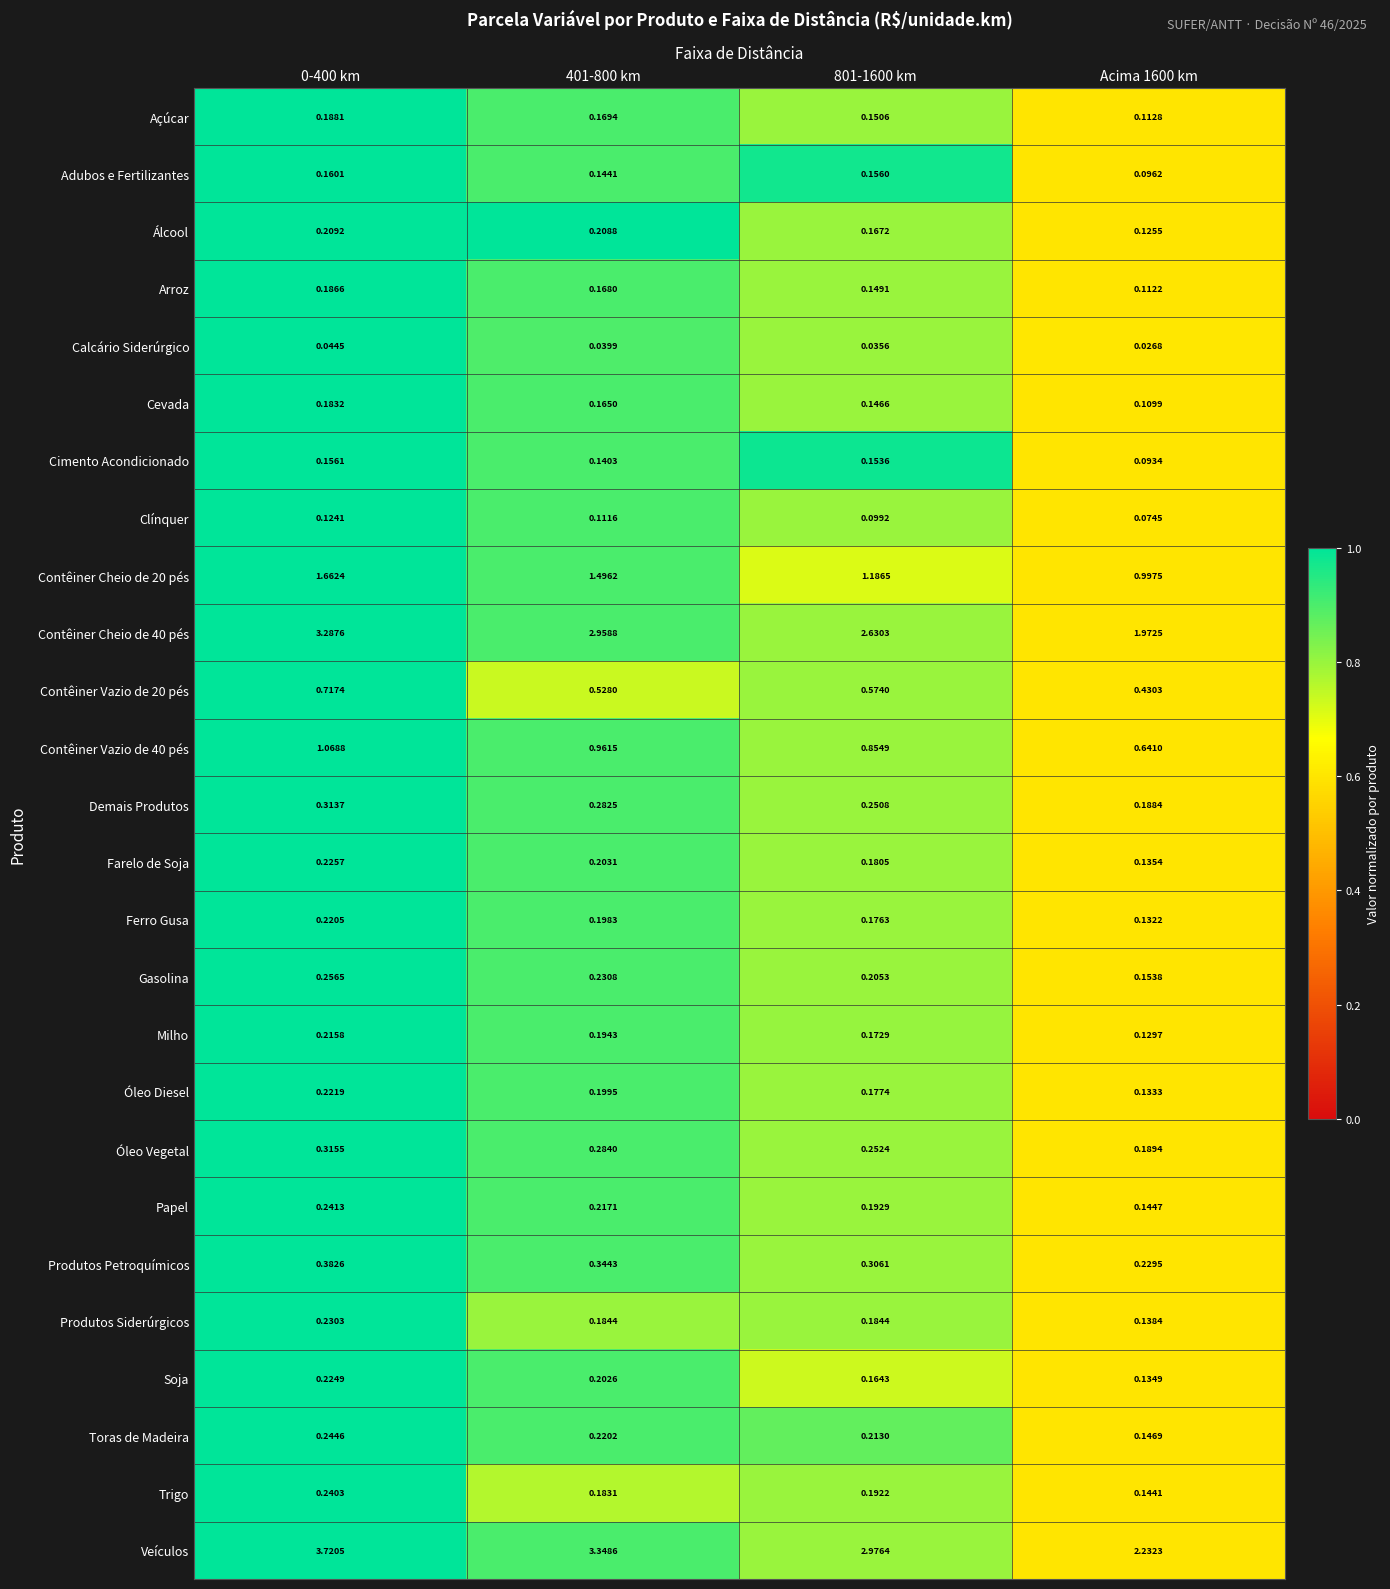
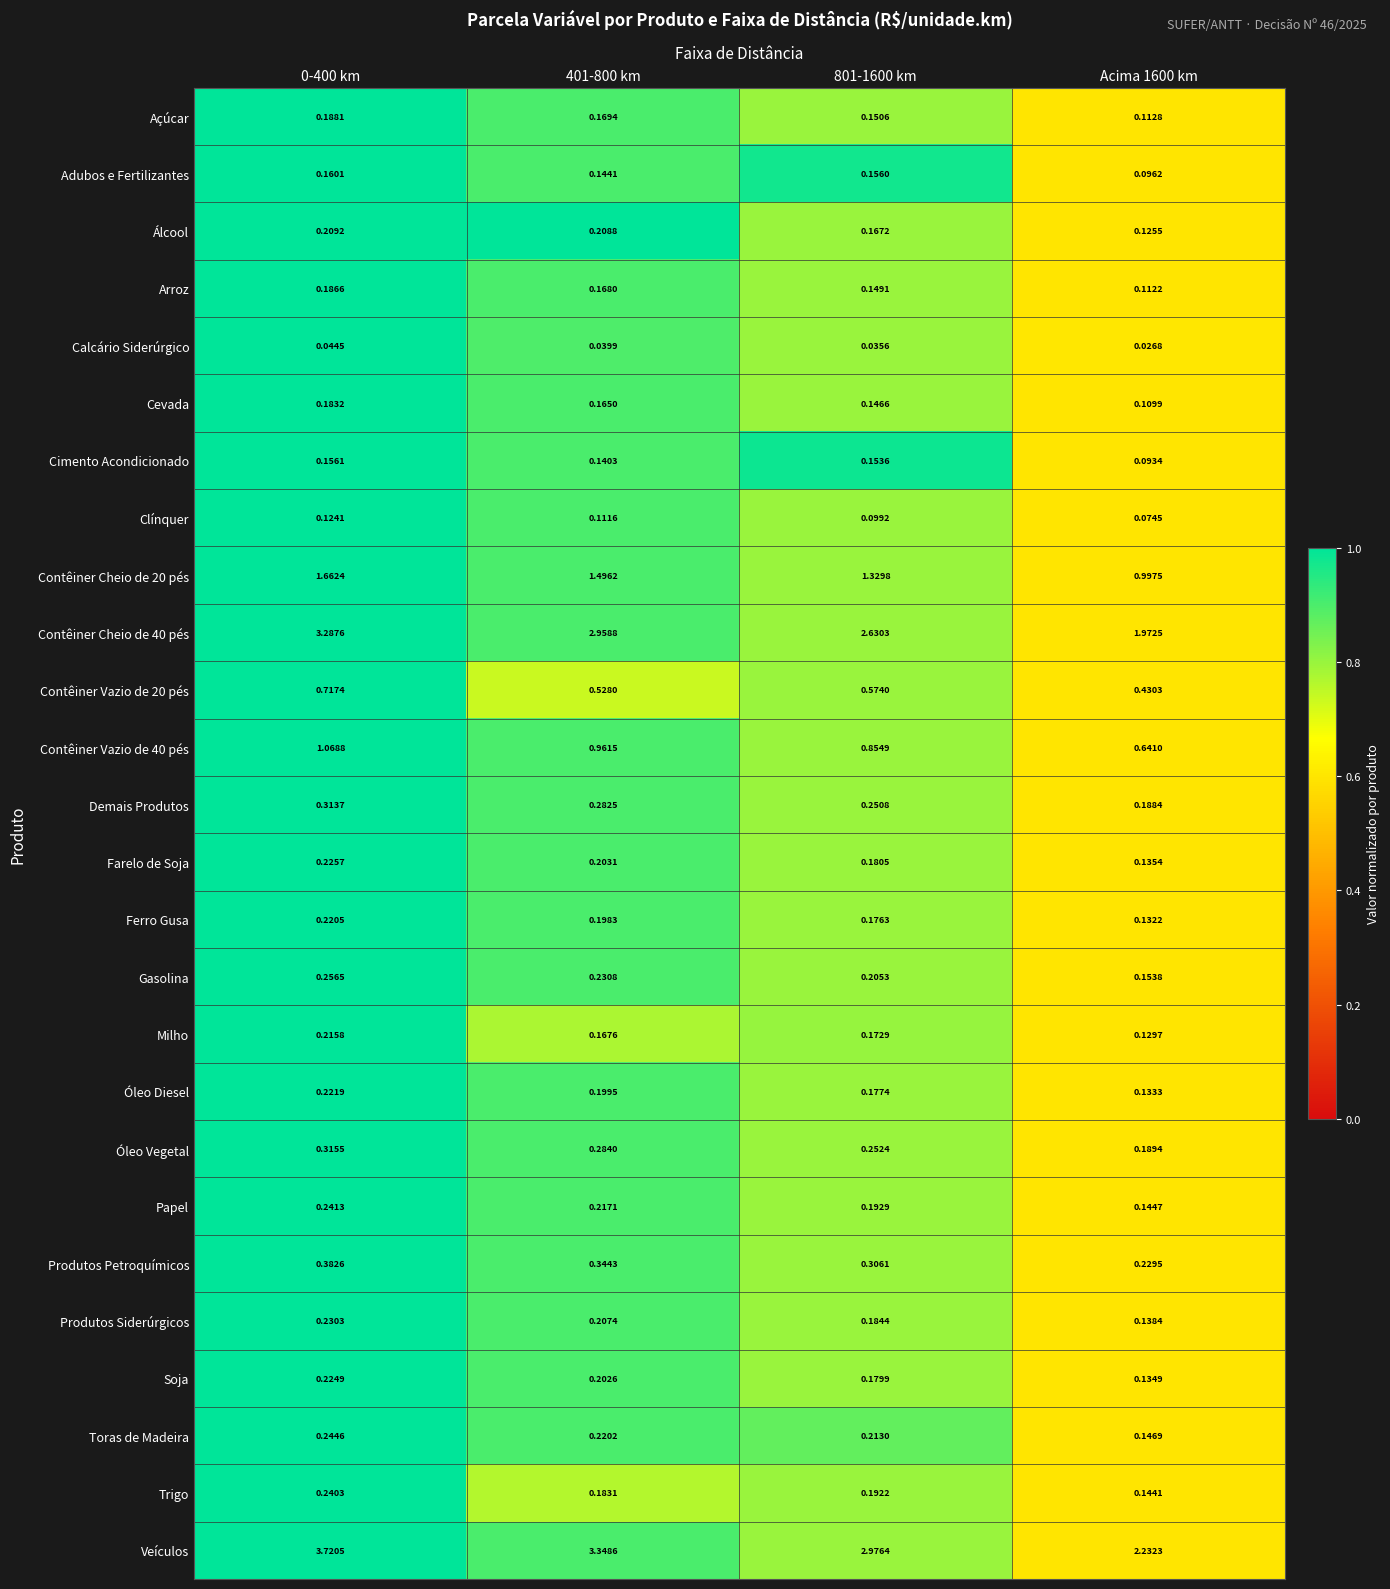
  {
    "Açúcar": {
      "0-400 km": 0.1881,
      "401-800 km": 0.1694,
      "801-1600 km": 0.1506,
      "Acima 1600 km": 0.1128
    },
    "Adubos e Fertilizantes": {
      "0-400 km": 0.1601,
      "401-800 km": 0.1441,
      "801-1600 km": 0.1560,
      "Acima 1600 km": 0.0962
    },
    "Álcool": {
      "0-400 km": 0.2092,
      "401-800 km": 0.2088,
      "801-1600 km": 0.1672,
      "Acima 1600 km": 0.1255
    },
    "Arroz": {
      "0-400 km": 0.1866,
      "401-800 km": 0.1680,
      "801-1600 km": 0.1491,
      "Acima 1600 km": 0.1122
    },
    "Calcário Siderúrgico": {
      "0-400 km": 0.0445,
      "401-800 km": 0.0399,
      "801-1600 km": 0.0356,
      "Acima 1600 km": 0.0268
    },
    "Cevada": {
      "0-400 km": 0.1832,
      "401-800 km": 0.1650,
      "801-1600 km": 0.1466,
      "Acima 1600 km": 0.1099
    },
    "Cimento Acondicionado": {
      "0-400 km": 0.1561,
      "401-800 km": 0.1403,
      "801-1600 km": 0.1536,
      "Acima 1600 km": 0.0934
    },
    "Clínquer": {
      "0-400 km": 0.1241,
      "401-800 km": 0.1116,
      "801-1600 km": 0.0992,
      "Acima 1600 km": 0.0745
    },
    "Contêiner Cheio de 20 pés": {
      "0-400 km": 1.6624,
      "401-800 km": 1.4962,
-     "801-1600 km": 1.1865,
+     "801-1600 km": 1.3298,
      "Acima 1600 km": 0.9975
    },
    "Contêiner Cheio de 40 pés": {
      "0-400 km": 3.2876,
      "401-800 km": 2.9588,
      "801-1600 km": 2.6303,
      "Acima 1600 km": 1.9725
    },
    "Contêiner Vazio de 20 pés": {
      "0-400 km": 0.7174,
      "401-800 km": 0.5280,
      "801-1600 km": 0.5740,
      "Acima 1600 km": 0.4303
    },
    "Contêiner Vazio de 40 pés": {
      "0-400 km": 1.0688,
      "401-800 km": 0.9615,
      "801-1600 km": 0.8549,
      "Acima 1600 km": 0.6410
    },
    "Demais Produtos": {
      "0-400 km": 0.3137,
      "401-800 km": 0.2825,
      "801-1600 km": 0.2508,
      "Acima 1600 km": 0.1884
    },
    "Farelo de Soja": {
      "0-400 km": 0.2257,
      "401-800 km": 0.2031,
      "801-1600 km": 0.1805,
      "Acima 1600 km": 0.1354
    },
    "Ferro Gusa": {
      "0-400 km": 0.2205,
      "401-800 km": 0.1983,
      "801-1600 km": 0.1763,
      "Acima 1600 km": 0.1322
    },
    "Gasolina": {
      "0-400 km": 0.2565,
      "401-800 km": 0.2308,
      "801-1600 km": 0.2053,
      "Acima 1600 km": 0.1538
    },
    "Milho": {
      "0-400 km": 0.2158,
-     "401-800 km": 0.1943,
+     "401-800 km": 0.1676,
      "801-1600 km": 0.1729,
      "Acima 1600 km": 0.1297
    },
    "Óleo Diesel": {
      "0-400 km": 0.2219,
      "401-800 km": 0.1995,
      "801-1600 km": 0.1774,
      "Acima 1600 km": 0.1333
    },
    "Óleo Vegetal": {
      "0-400 km": 0.3155,
      "401-800 km": 0.2840,
      "801-1600 km": 0.2524,
      "Acima 1600 km": 0.1894
    },
    "Papel": {
      "0-400 km": 0.2413,
      "401-800 km": 0.2171,
      "801-1600 km": 0.1929,
      "Acima 1600 km": 0.1447
    },
    "Produtos Petroquímicos": {
      "0-400 km": 0.3826,
      "401-800 km": 0.3443,
      "801-1600 km": 0.3061,
      "Acima 1600 km": 0.2295
    },
    "Produtos Siderúrgicos": {
      "0-400 km": 0.2303,
-     "401-800 km": 0.1844,
+     "401-800 km": 0.2074,
      "801-1600 km": 0.1844,
      "Acima 1600 km": 0.1384
    },
    "Soja": {
      "0-400 km": 0.2249,
      "401-800 km": 0.2026,
-     "801-1600 km": 0.1643,
+     "801-1600 km": 0.1799,
      "Acima 1600 km": 0.1349
    },
    "Toras de Madeira": {
      "0-400 km": 0.2446,
      "401-800 km": 0.2202,
      "801-1600 km": 0.2130,
      "Acima 1600 km": 0.1469
    },
    "Trigo": {
      "0-400 km": 0.2403,
      "401-800 km": 0.1831,
      "801-1600 km": 0.1922,
      "Acima 1600 km": 0.1441
    },
    "Veículos": {
      "0-400 km": 3.7205,
      "401-800 km": 3.3486,
      "801-1600 km": 2.9764,
      "Acima 1600 km": 2.2323
    }
  }
